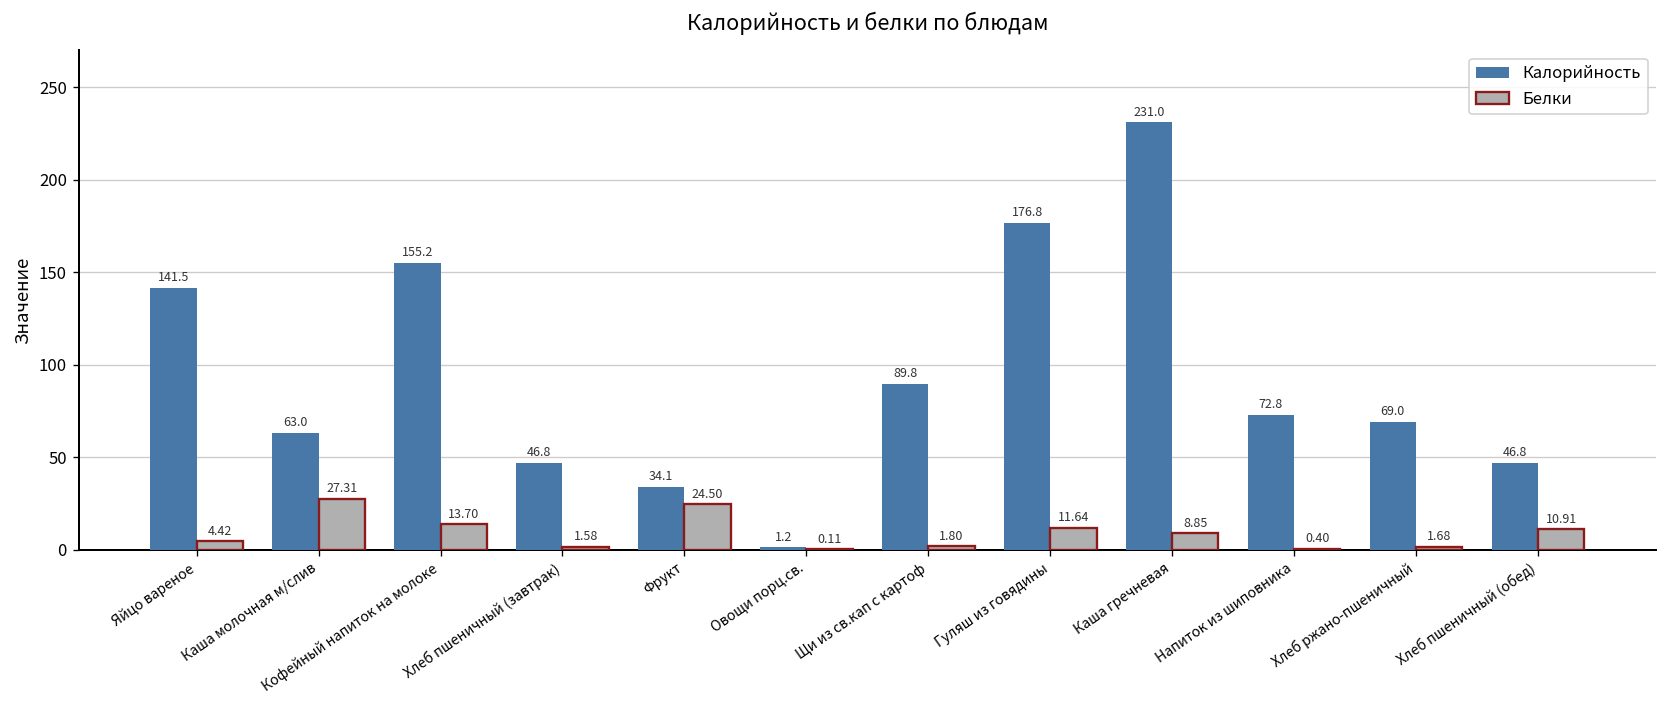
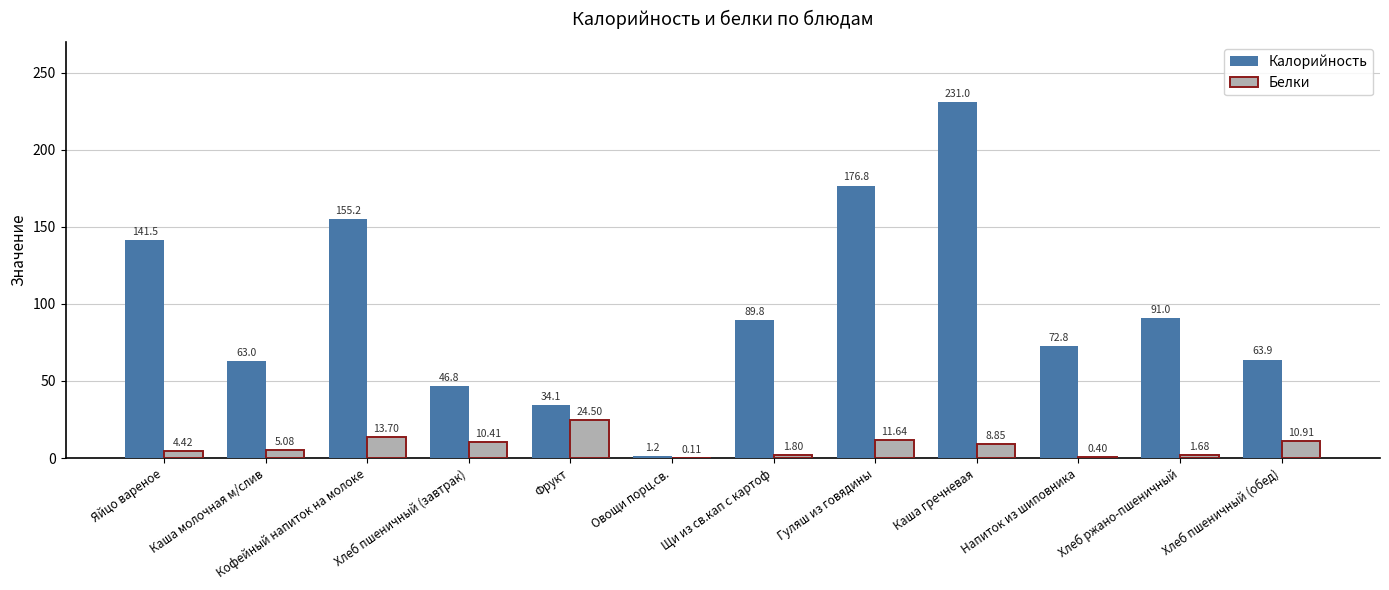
  {
    "Калорийность": {
      "Яйцо вареное": 141.5,
      "Каша молочная м/слив": 63.0,
      "Кофейный напиток на молоке": 155.2,
      "Хлеб пшеничный (завтрак)": 46.8,
      "Фрукт": 34.1,
      "Овощи порц.св.": 1.2,
      "Щи из св.кап с картоф": 89.8,
      "Гуляш из говядины": 176.8,
      "Каша гречневая": 231.0,
      "Напиток из шиповника": 72.8,
-     "Хлеб ржано-пшеничный": 69.0,
-     "Хлеб пшеничный (обед)": 46.8
+     "Хлеб ржано-пшеничный": 91.0,
+     "Хлеб пшеничный (обед)": 63.9
    },
    "Белки": {
      "Яйцо вареное": 4.42,
-     "Каша молочная м/слив": 27.31,
+     "Каша молочная м/слив": 5.08,
      "Кофейный напиток на молоке": 13.70,
-     "Хлеб пшеничный (завтрак)": 1.58,
+     "Хлеб пшеничный (завтрак)": 10.41,
      "Фрукт": 24.50,
      "Овощи порц.св.": 0.11,
      "Щи из св.кап с картоф": 1.80,
      "Гуляш из говядины": 11.64,
      "Каша гречневая": 8.85,
      "Напиток из шиповника": 0.40,
      "Хлеб ржано-пшеничный": 1.68,
      "Хлеб пшеничный (обед)": 10.91
    }
  }
